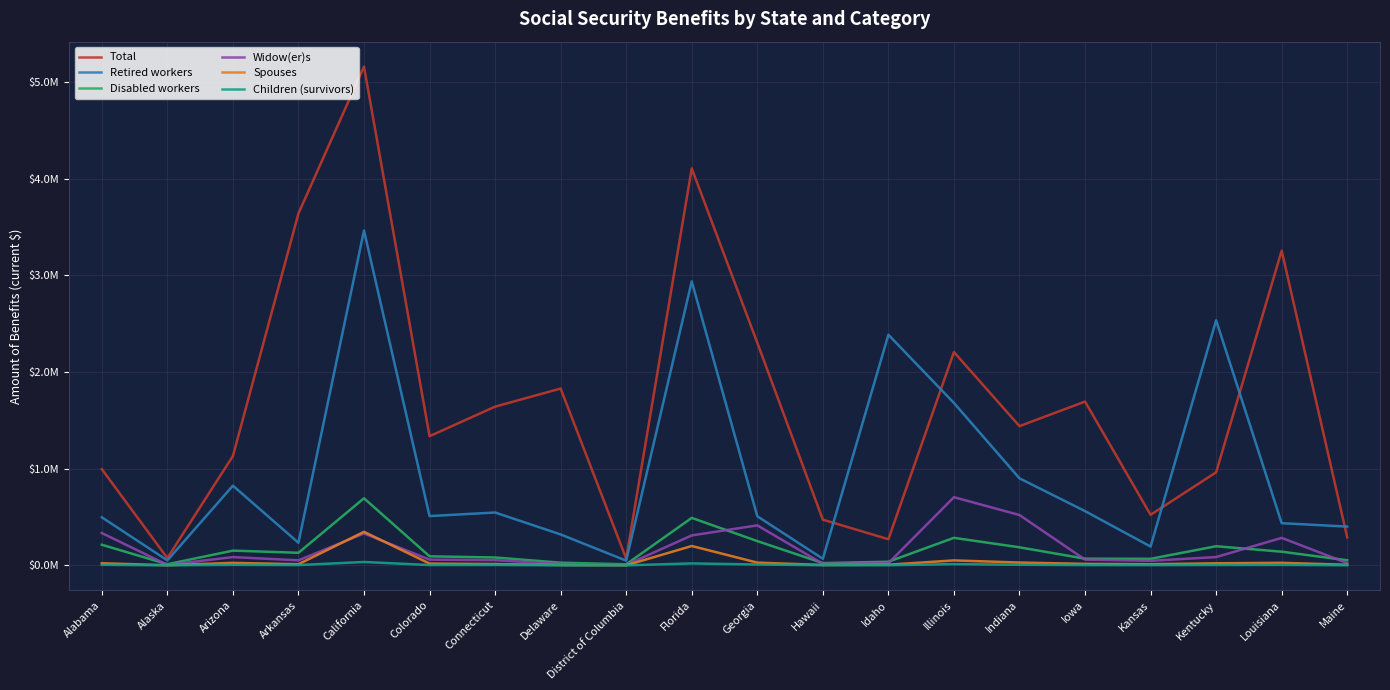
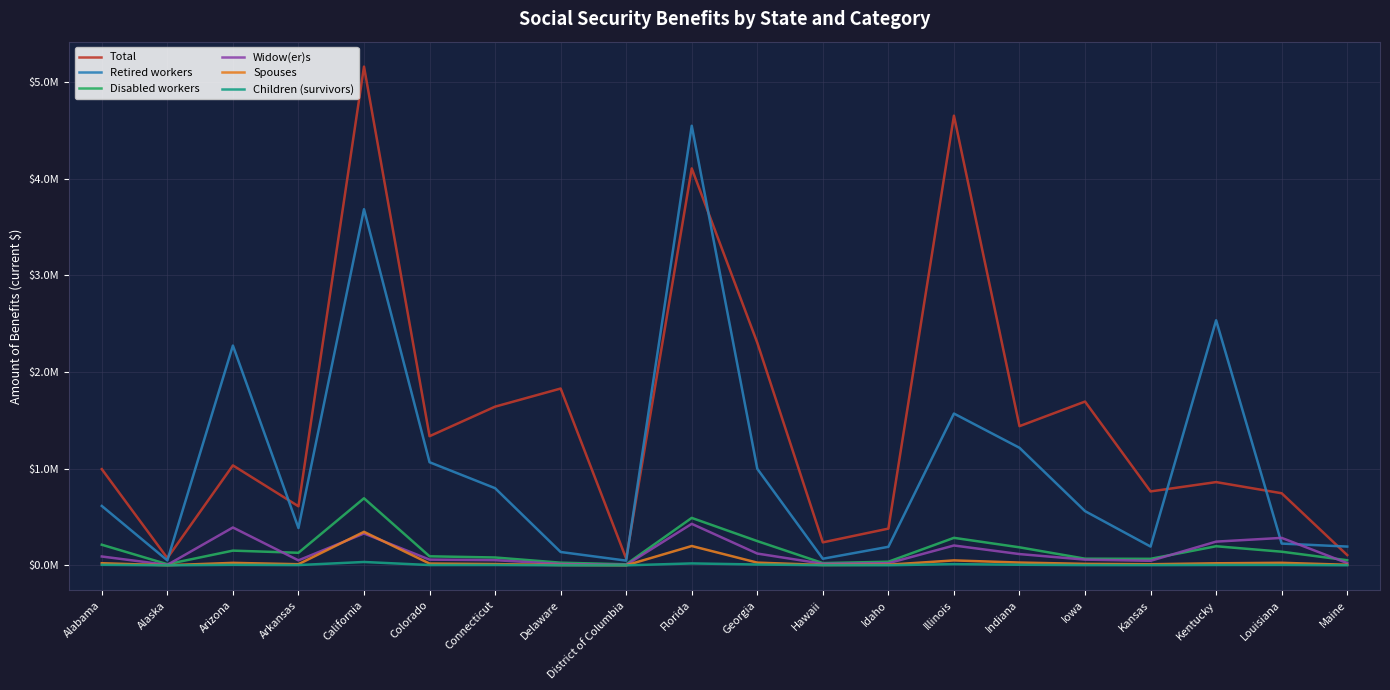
  {
    "Total": {
      "Alabama": "$1000000",
-     "Arizona": "$1100000",
-     "Arkansas": "$3600000",
+     "Arizona": "$1000000",
+     "Arkansas": "$600000",
      "California": "$5200000",
      "Colorado": "$1300000",
      "Connecticut": "$1600000",
      "Delaware": "$1800000",
      "Florida": "$4100000",
      "Georgia": "$2300000",
-     "Hawaii": "$500000",
-     "Idaho": "$300000",
-     "Illinois": "$2200000",
+     "Hawaii": "$200000",
+     "Idaho": "$400000",
+     "Illinois": "$4600000",
      "Indiana": "$1400000",
      "Iowa": "$1700000",
-     "Kansas": "$500000",
-     "Kentucky": "$1000000",
-     "Louisiana": "$3300000",
-     "Maine": "$300000"
+     "Kansas": "$800000",
+     "Kentucky": "$900000",
+     "Louisiana": "$700000",
+     "Maine": "$100000"
    },
    "Retired workers": {
-     "Alabama": "$500000",
-     "Arizona": "$800000",
-     "Arkansas": "$200000",
-     "California": "$3500000",
-     "Colorado": "$500000",
-     "Connecticut": "$500000",
-     "Delaware": "$300000",
-     "Florida": "$2900000",
-     "Georgia": "$500000",
+     "Alabama": "$600000",
+     "Arizona": "$2300000",
+     "Arkansas": "$400000",
+     "California": "$3700000",
+     "Colorado": "$1100000",
+     "Connecticut": "$800000",
+     "Delaware": "$100000",
+     "Florida": "$4500000",
+     "Georgia": "$1000000",
      "Hawaii": "$100000",
-     "Idaho": "$2400000",
-     "Illinois": "$1700000",
-     "Indiana": "$900000",
+     "Idaho": "$200000",
+     "Illinois": "$1600000",
+     "Indiana": "$1200000",
      "Iowa": "$600000",
      "Kansas": "$200000",
      "Kentucky": "$2500000",
-     "Louisiana": "$400000",
-     "Maine": "$400000"
+     "Louisiana": "$200000",
+     "Maine": "$200000"
    },
    "Widow(er)s": {
-     "Alabama": "$300000",
-     "Arizona": "$100000",
+     "Alabama": "$100000",
+     "Arizona": "$400000",
      "Arkansas": "$100000",
      "Colorado": "$100000",
      "Connecticut": "$100000",
-     "Florida": "$300000",
-     "Georgia": "$400000",
-     "Illinois": "$700000",
-     "Indiana": "$500000",
-     "Kentucky": "$100000",
+     "Florida": "$400000",
+     "Georgia": "$100000",
+     "Illinois": "$200000",
+     "Indiana": "$100000",
+     "Kentucky": "$200000",
      "Louisiana": "$300000"
    },
    "Spouses": {
      "Florida": "$200000",
      "Illinois": "$100000"
    }
  }
